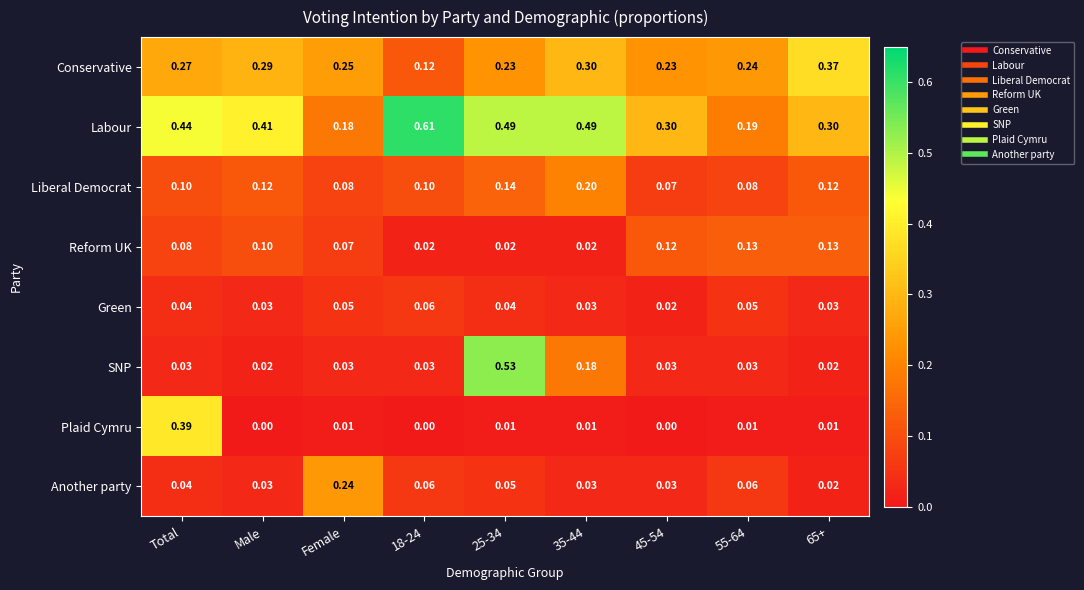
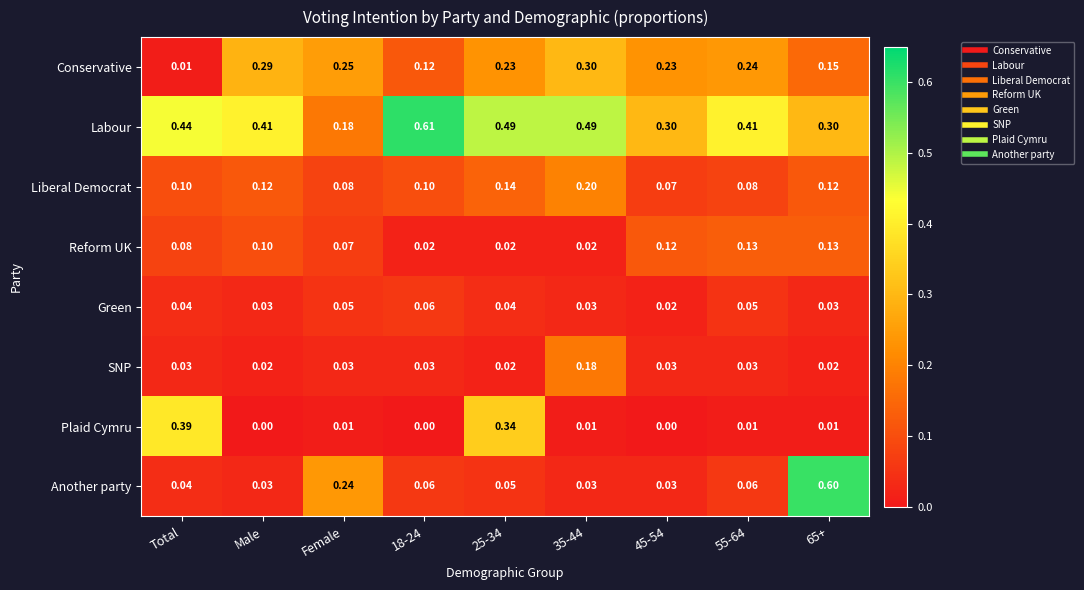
  {
    "Conservative": {
-     "Total": 0.27,
+     "Total": 0.01,
      "Male": 0.29,
      "Female": 0.25,
      "18-24": 0.12,
      "25-34": 0.23,
      "35-44": 0.30,
      "45-54": 0.23,
      "55-64": 0.24,
-     "65+": 0.37
+     "65+": 0.15
    },
    "Labour": {
      "Total": 0.44,
      "Male": 0.41,
      "Female": 0.18,
      "18-24": 0.61,
      "25-34": 0.49,
      "35-44": 0.49,
      "45-54": 0.30,
-     "55-64": 0.19,
+     "55-64": 0.41,
      "65+": 0.30
    },
    "Liberal Democrat": {
      "Total": 0.10,
      "Male": 0.12,
      "Female": 0.08,
      "18-24": 0.10,
      "25-34": 0.14,
      "35-44": 0.20,
      "45-54": 0.07,
      "55-64": 0.08,
      "65+": 0.12
    },
    "Reform UK": {
      "Total": 0.08,
      "Male": 0.10,
      "Female": 0.07,
      "18-24": 0.02,
      "25-34": 0.02,
      "35-44": 0.02,
      "45-54": 0.12,
      "55-64": 0.13,
      "65+": 0.13
    },
    "Green": {
      "Total": 0.04,
      "Male": 0.03,
      "Female": 0.05,
      "18-24": 0.06,
      "25-34": 0.04,
      "35-44": 0.03,
      "45-54": 0.02,
      "55-64": 0.05,
      "65+": 0.03
    },
    "SNP": {
      "Total": 0.03,
      "Male": 0.02,
      "Female": 0.03,
      "18-24": 0.03,
-     "25-34": 0.53,
+     "25-34": 0.02,
      "35-44": 0.18,
      "45-54": 0.03,
      "55-64": 0.03,
      "65+": 0.02
    },
    "Plaid Cymru": {
      "Total": 0.39,
      "Male": 0.00,
      "Female": 0.01,
      "18-24": 0.00,
-     "25-34": 0.01,
+     "25-34": 0.34,
      "35-44": 0.01,
      "45-54": 0.00,
      "55-64": 0.01,
      "65+": 0.01
    },
    "Another party": {
      "Total": 0.04,
      "Male": 0.03,
      "Female": 0.24,
      "18-24": 0.06,
      "25-34": 0.05,
      "35-44": 0.03,
      "45-54": 0.03,
      "55-64": 0.06,
-     "65+": 0.02
+     "65+": 0.60
    }
  }
